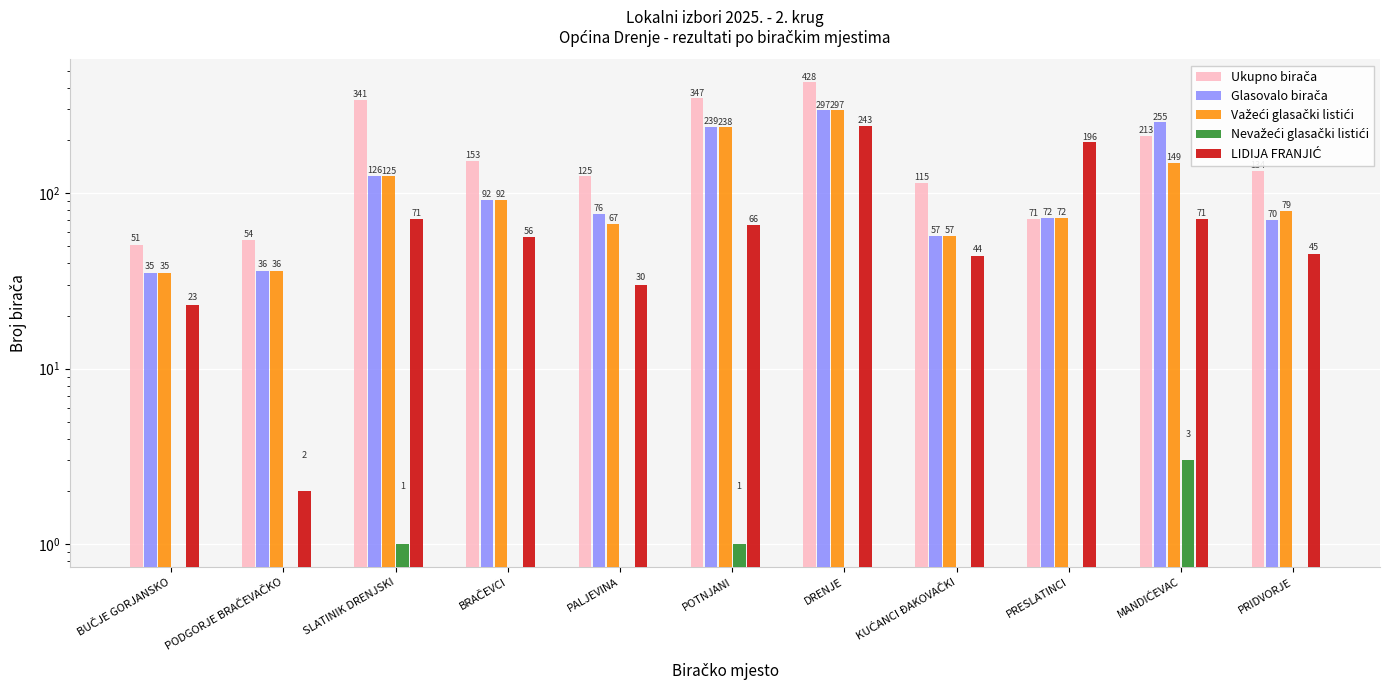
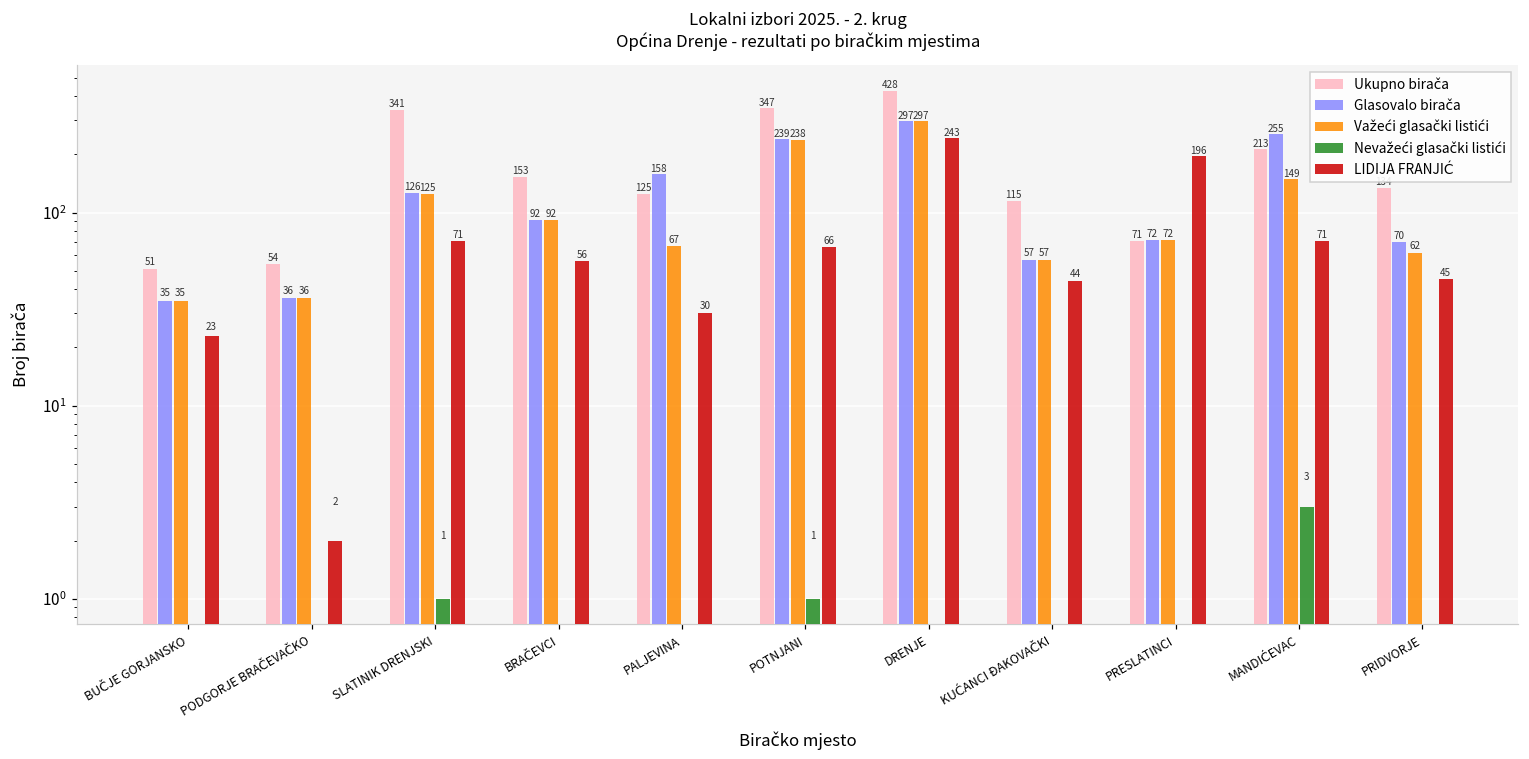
  {
    "Ukupno birača": {
      "BUČJE GORJANSKO": 51,
      "PODGORJE BRAČEVAČKO": 54,
      "SLATINIK DRENJSKI": 341,
      "BRAČEVCI": 153,
      "PALJEVINA": 125,
      "POTNJANI": 347,
      "DRENJE": 428,
      "KUĆANCI ĐAKOVAČKI": 115,
      "PRESLATINCI": 71,
      "MANDIĆEVAC": 213
    },
    "Glasovalo birača": {
      "BUČJE GORJANSKO": 35,
      "PODGORJE BRAČEVAČKO": 36,
      "SLATINIK DRENJSKI": 126,
      "BRAČEVCI": 92,
-     "PALJEVINA": 76,
+     "PALJEVINA": 158,
      "POTNJANI": 239,
      "DRENJE": 297,
      "KUĆANCI ĐAKOVAČKI": 57,
      "PRESLATINCI": 72,
      "MANDIĆEVAC": 255,
      "PRIDVORJE": 70
    },
    "Važeći glasački listići": {
      "BUČJE GORJANSKO": 35,
      "PODGORJE BRAČEVAČKO": 36,
      "SLATINIK DRENJSKI": 125,
      "BRAČEVCI": 92,
      "PALJEVINA": 67,
      "POTNJANI": 238,
      "DRENJE": 297,
      "KUĆANCI ĐAKOVAČKI": 57,
      "PRESLATINCI": 72,
      "MANDIĆEVAC": 149,
-     "PRIDVORJE": 79
+     "PRIDVORJE": 62
    },
    "Nevažeći glasački listići": {
      "MANDIĆEVAC": 3
    },
    "LIDIJA FRANJIĆ": {
      "BUČJE GORJANSKO": 23,
      "SLATINIK DRENJSKI": 71,
      "BRAČEVCI": 56,
      "PALJEVINA": 30,
      "POTNJANI": 66,
      "DRENJE": 243,
      "KUĆANCI ĐAKOVAČKI": 44,
      "PRESLATINCI": 196,
      "MANDIĆEVAC": 71,
      "PRIDVORJE": 45
    }
  }
